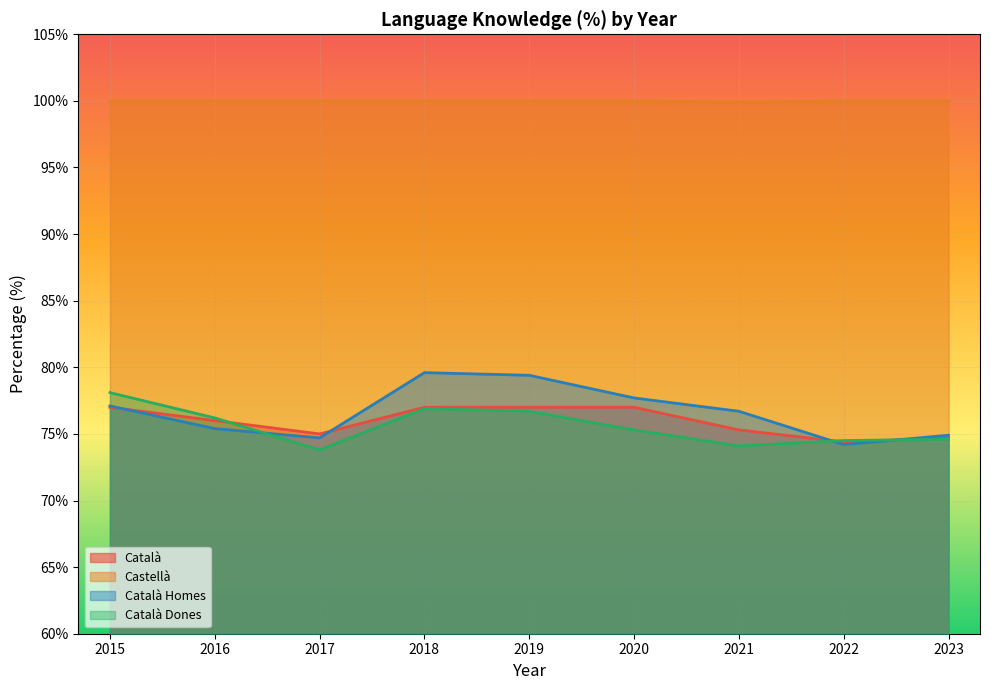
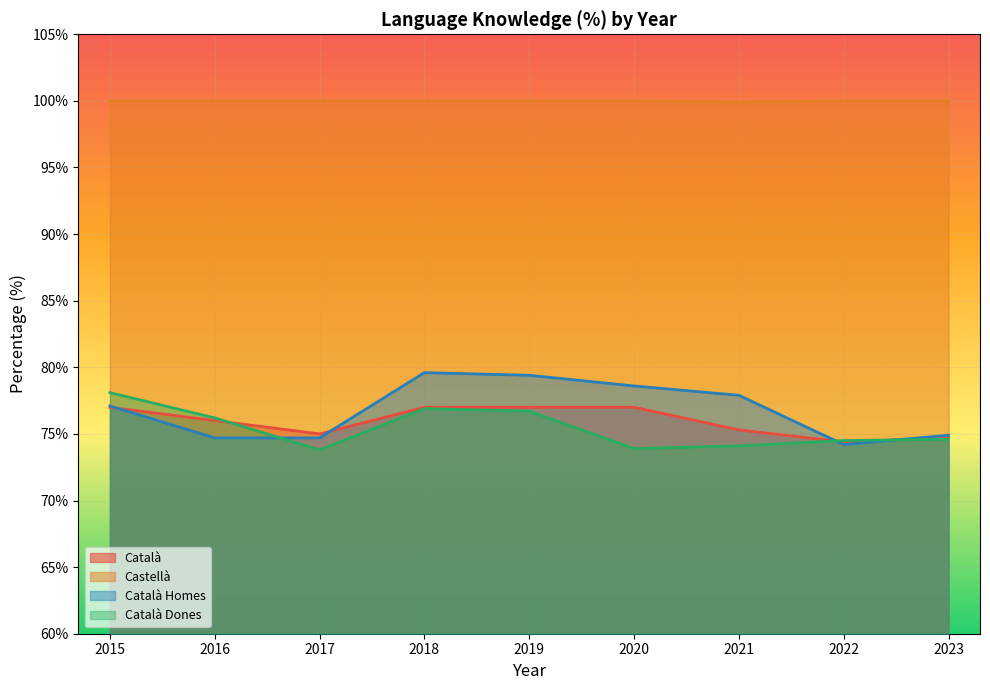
  {
    "Català Homes": {
-     "2016": "75.4%",
+     "2016": "74.7%",
      "2017": "74.7%",
      "2018": "79.6%",
      "2019": "79.4%",
-     "2020": "77.7%",
-     "2021": "76.7%",
+     "2020": "78.6%",
+     "2021": "77.9%",
      "2022": "74.2%",
      "2023": "74.9%"
    },
    "Català Dones": {
      "2015": "78.1%",
      "2016": "76.2%",
      "2017": "73.8%",
      "2019": "76.7%",
-     "2020": "75.3%",
+     "2020": "73.9%",
      "2021": "74.1%"
    }
  }
